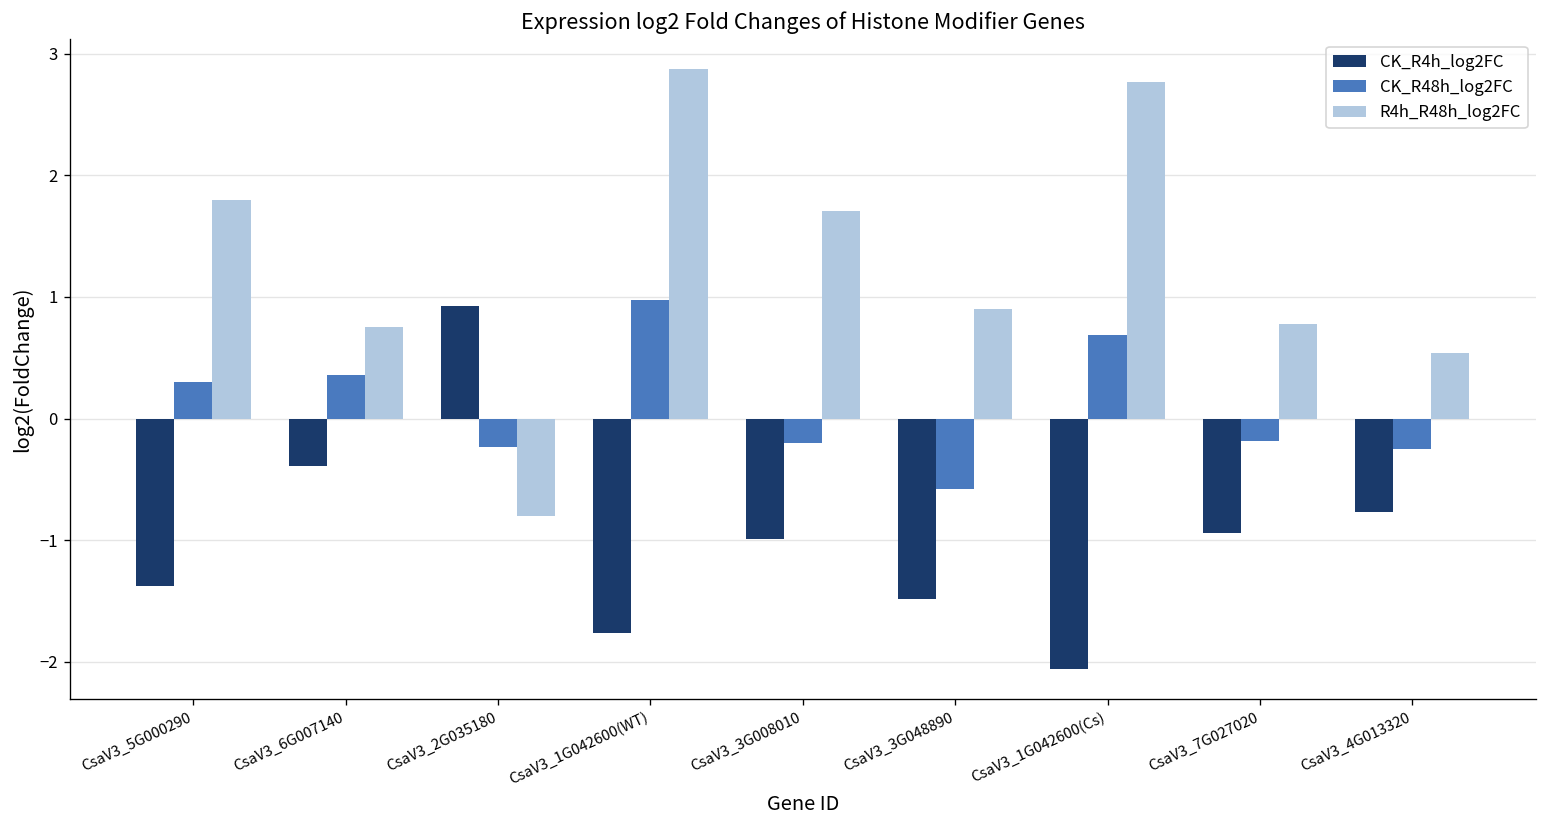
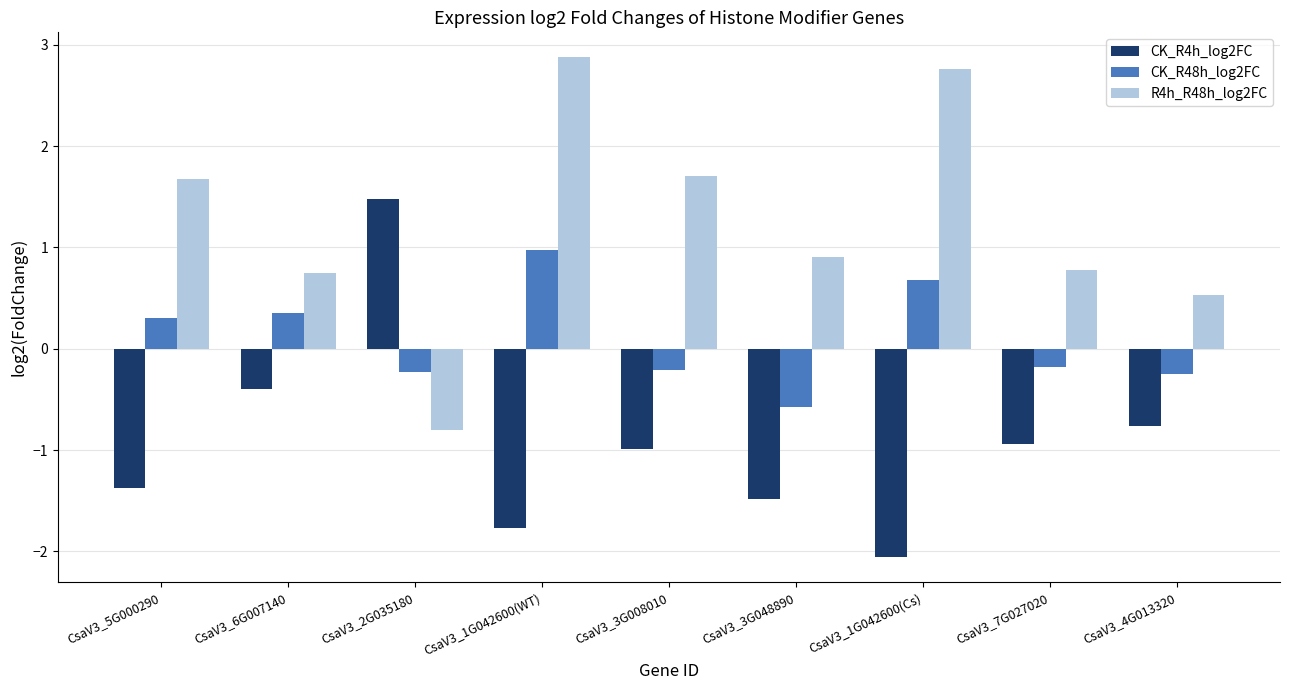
  {
    "CK_R4h_log2FC": {
      "CsaV3_5G000290": -1.37,
      "CsaV3_6G007140": -0.39,
-     "CsaV3_2G035180": 0.93,
+     "CsaV3_2G035180": 1.48,
      "CsaV3_1G042600(WT)": -1.77,
      "CsaV3_3G008010": -0.99,
      "CsaV3_3G048890": -1.48,
      "CsaV3_1G042600(Cs)": -2.06,
      "CsaV3_7G027020": -0.94,
      "CsaV3_4G013320": -0.77
    },
    "CK_R48h_log2FC": {
      "CsaV3_5G000290": 0.30,
      "CsaV3_6G007140": 0.36,
      "CsaV3_2G035180": -0.23,
      "CsaV3_1G042600(WT)": 0.97,
      "CsaV3_3G008010": -0.20,
      "CsaV3_3G048890": -0.58,
      "CsaV3_1G042600(Cs)": 0.68,
      "CsaV3_7G027020": -0.18,
      "CsaV3_4G013320": -0.25
    },
    "R4h_R48h_log2FC": {
-     "CsaV3_5G000290": 1.80,
+     "CsaV3_5G000290": 1.68,
      "CsaV3_6G007140": 0.75,
      "CsaV3_2G035180": -0.80,
      "CsaV3_1G042600(WT)": 2.88,
      "CsaV3_3G008010": 1.71,
      "CsaV3_3G048890": 0.90,
      "CsaV3_1G042600(Cs)": 2.77,
      "CsaV3_7G027020": 0.78,
      "CsaV3_4G013320": 0.54
    }
  }
